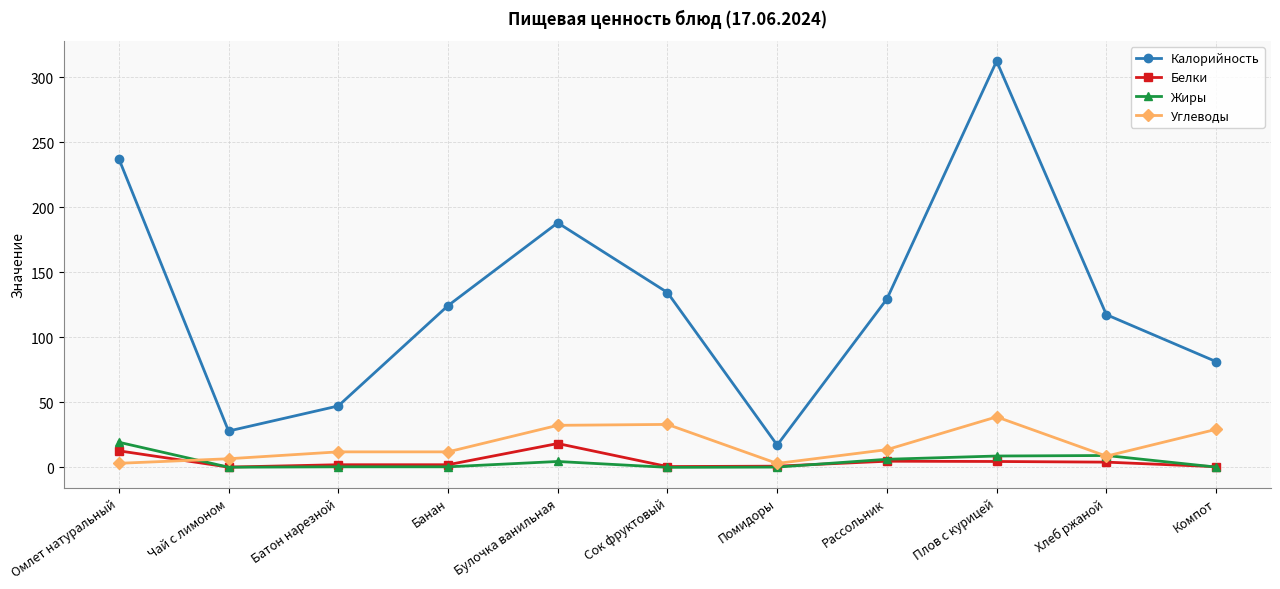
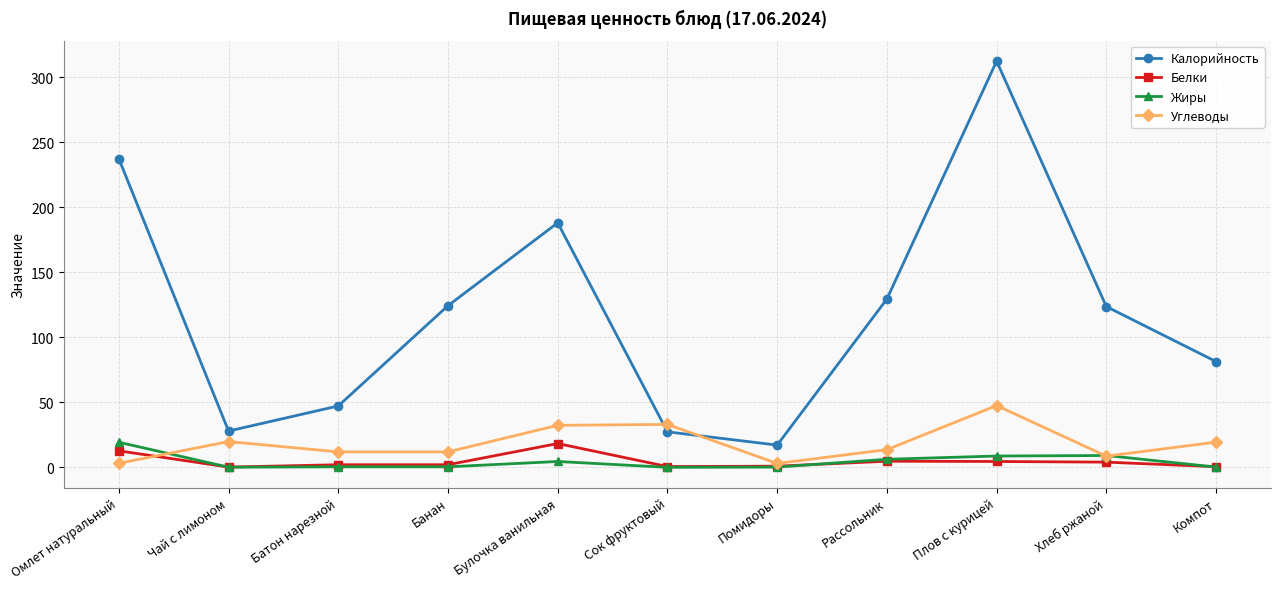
  {
    "Калорийность": {
      "Омлет натуральный": 237,
      "Чай с лимоном": 28,
      "Батон нарезной": 47,
      "Банан": 124,
      "Булочка ванильная": 188,
-     "Сок фруктовый": 134,
+     "Сок фруктовый": 27,
      "Помидоры": 17,
      "Рассольник": 129,
      "Плов с курицей": 312,
-     "Хлеб ржаной": 117,
+     "Хлеб ржаной": 124,
      "Компот": 81
    },
    "Белки": {
      "Омлет натуральный": 13,
      "Булочка ванильная": 18,
      "Плов с курицей": 5,
      "Хлеб ржаной": 4
    },
    "Жиры": {
      "Омлет натуральный": 19,
      "Булочка ванильная": 5,
      "Плов с курицей": 9
    },
    "Углеводы": {
      "Омлет натуральный": 3,
-     "Чай с лимоном": 7,
+     "Чай с лимоном": 20,
      "Батон нарезной": 12,
      "Банан": 12,
      "Булочка ванильная": 32,
      "Сок фруктовый": 33,
      "Помидоры": 3,
      "Рассольник": 14,
-     "Плов с курицей": 39,
-     "Компот": 29
+     "Плов с курицей": 48,
+     "Компот": 19
    }
  }
